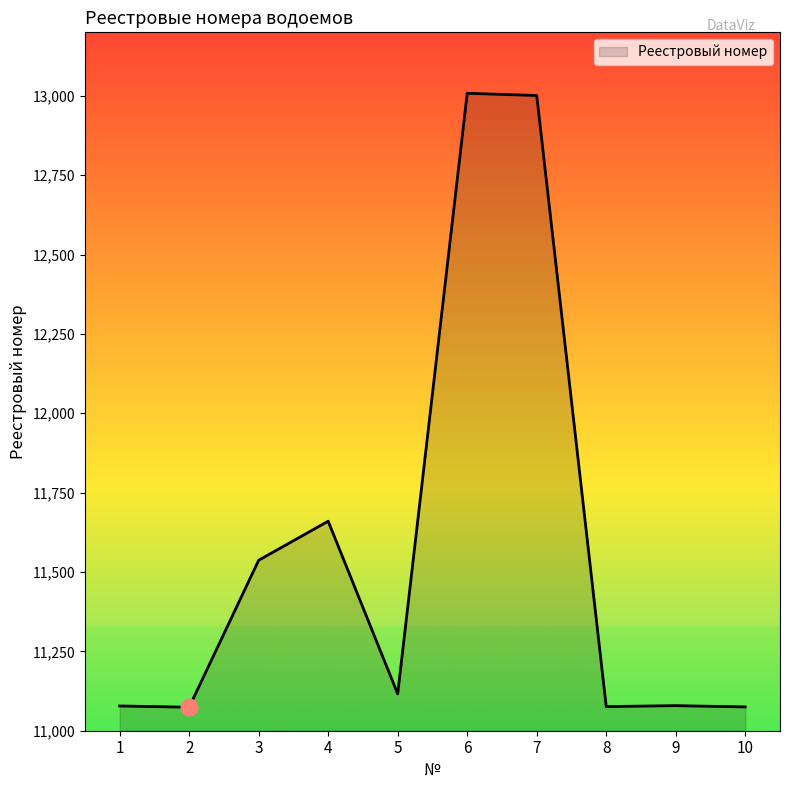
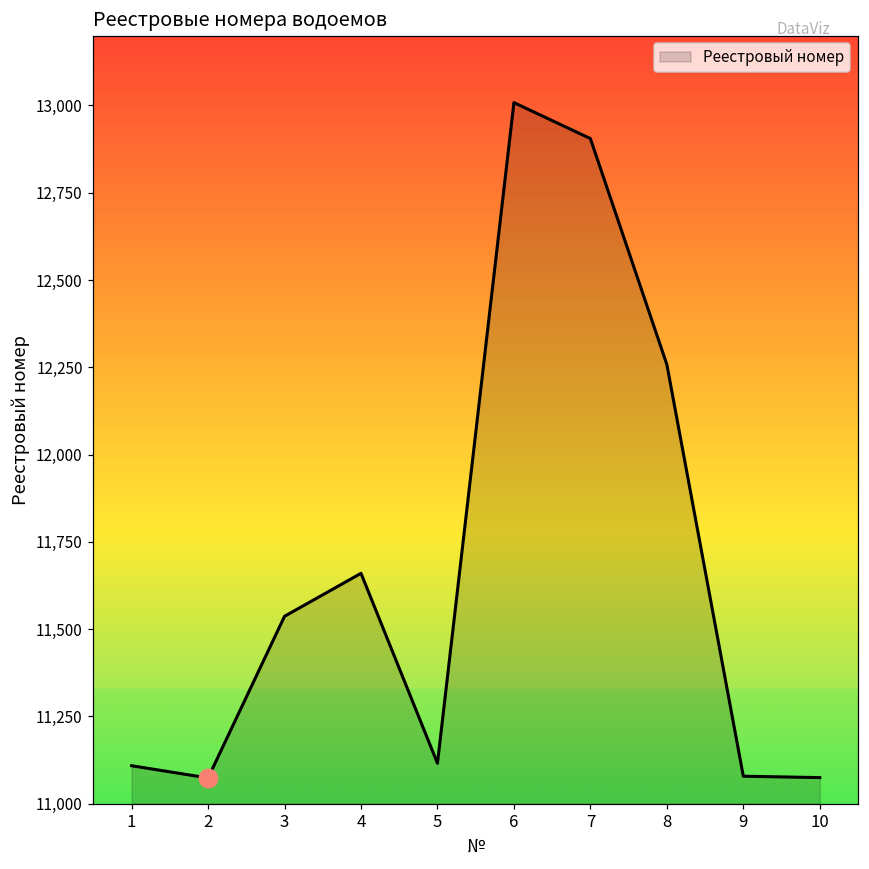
  {
    "Реестровый номер": {
-     "1": "11,080",
+     "1": "11,110",
      "3": "11,540",
      "4": "11,660",
      "5": "11,120",
      "6": "13,010",
-     "7": "13,000",
-     "8": "11,080",
+     "7": "12,910",
+     "8": "12,260",
      "9": "11,080",
      "10": "11,080"
    }
  }
